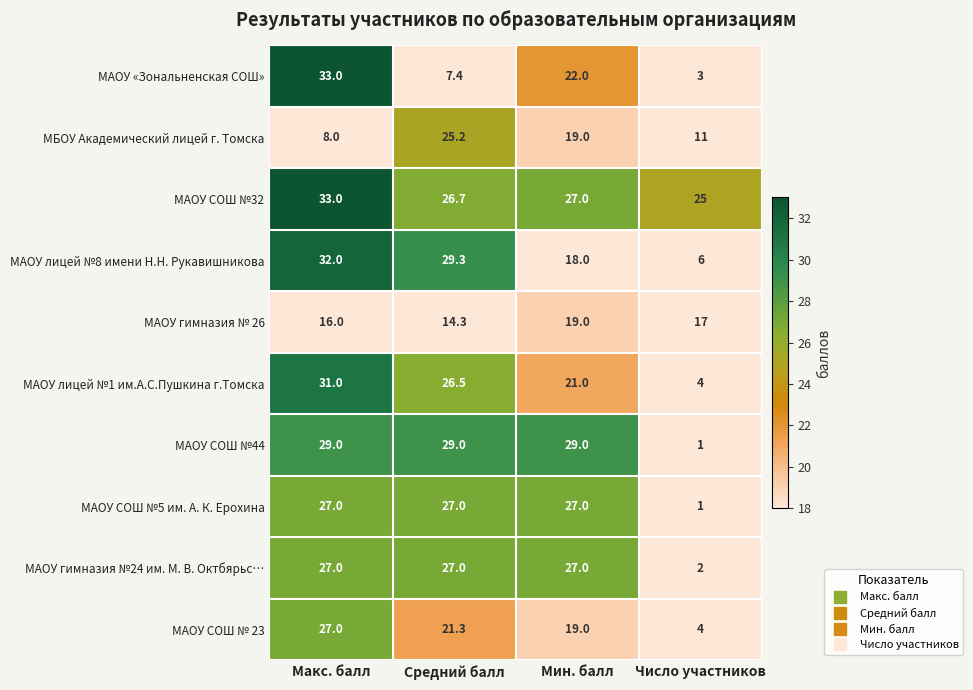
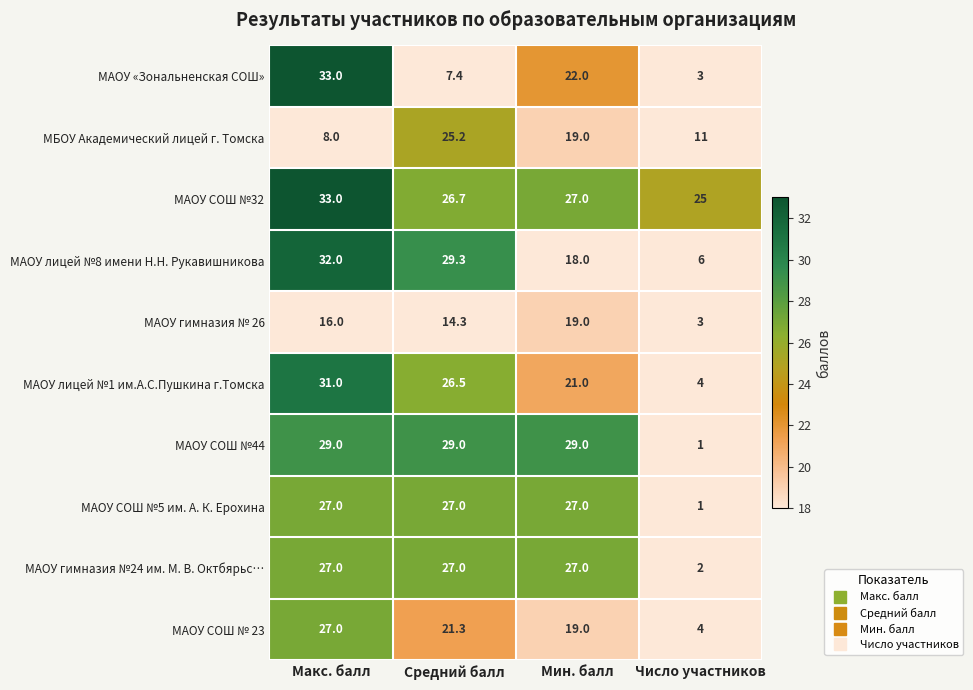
  {
    "МАОУ «Зональненская СОШ»": {
      "Макс. балл": 33.0,
      "Средний балл": 7.4,
      "Мин. балл": 22.0,
      "Число участников": 3
    },
    "МБОУ Академический лицей г. Томска": {
      "Макс. балл": 8.0,
      "Средний балл": 25.2,
      "Мин. балл": 19.0,
      "Число участников": 11
    },
    "МАОУ СОШ №32": {
      "Макс. балл": 33.0,
      "Средний балл": 26.7,
      "Мин. балл": 27.0,
      "Число участников": 25
    },
    "МАОУ лицей №8 имени Н.Н. Рукавишникова": {
      "Макс. балл": 32.0,
      "Средний балл": 29.3,
      "Мин. балл": 18.0,
      "Число участников": 6
    },
    "МАОУ гимназия № 26": {
      "Макс. балл": 16.0,
      "Средний балл": 14.3,
      "Мин. балл": 19.0,
-     "Число участников": 17
+     "Число участников": 3
    },
    "МАОУ лицей №1 им.А.С.Пушкина г.Томска": {
      "Макс. балл": 31.0,
      "Средний балл": 26.5,
      "Мин. балл": 21.0,
      "Число участников": 4
    },
    "МАОУ СОШ №44": {
      "Макс. балл": 29.0,
      "Средний балл": 29.0,
      "Мин. балл": 29.0,
      "Число участников": 1
    },
    "МАОУ СОШ №5 им. А. К. Ерохина": {
      "Макс. балл": 27.0,
      "Средний балл": 27.0,
      "Мин. балл": 27.0,
      "Число участников": 1
    },
    "МАОУ гимназия №24 им. М. В. Октбярьс…": {
      "Макс. балл": 27.0,
      "Средний балл": 27.0,
      "Мин. балл": 27.0,
      "Число участников": 2
    },
    "МАОУ СОШ № 23": {
      "Макс. балл": 27.0,
      "Средний балл": 21.3,
      "Мин. балл": 19.0,
      "Число участников": 4
    }
  }
